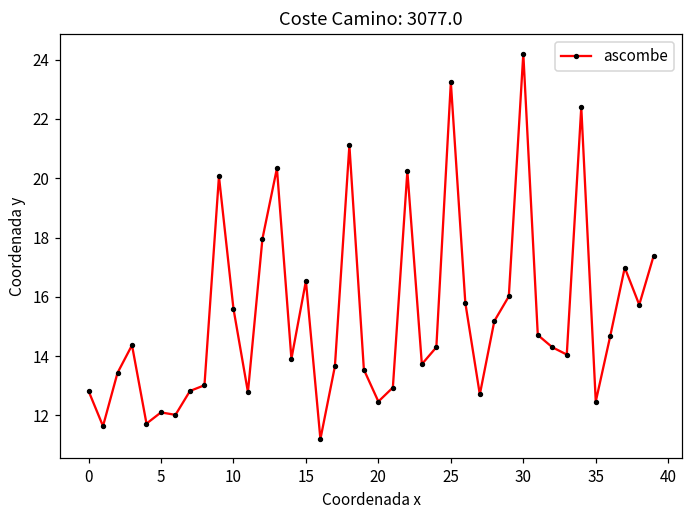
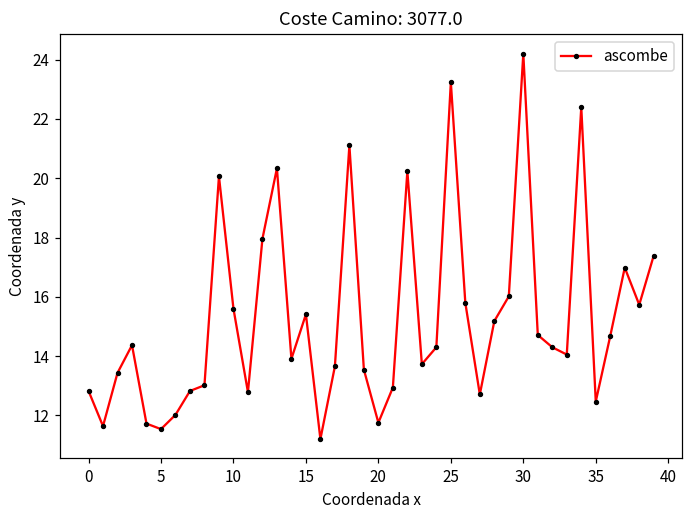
  {
    "0": 12.8,
-   "5": 12.1,
+   "5": 11.5,
    "10": 15.6,
-   "15": 16.5,
-   "20": 12.5,
+   "15": 15.4,
+   "20": 11.8,
    "25": 23.2,
    "30": 24.2,
    "35": 12.5
  }
